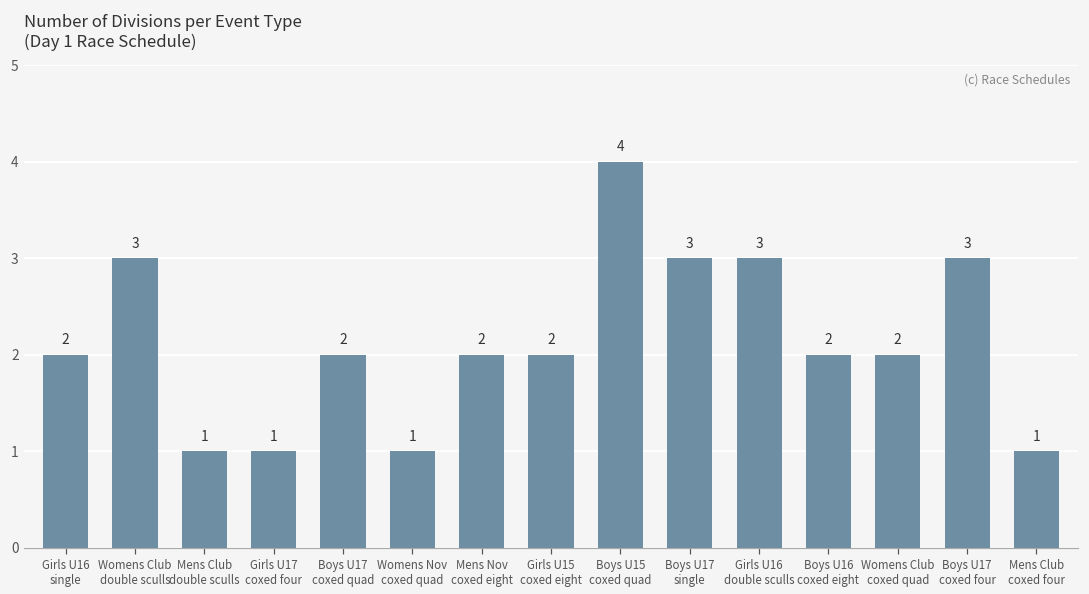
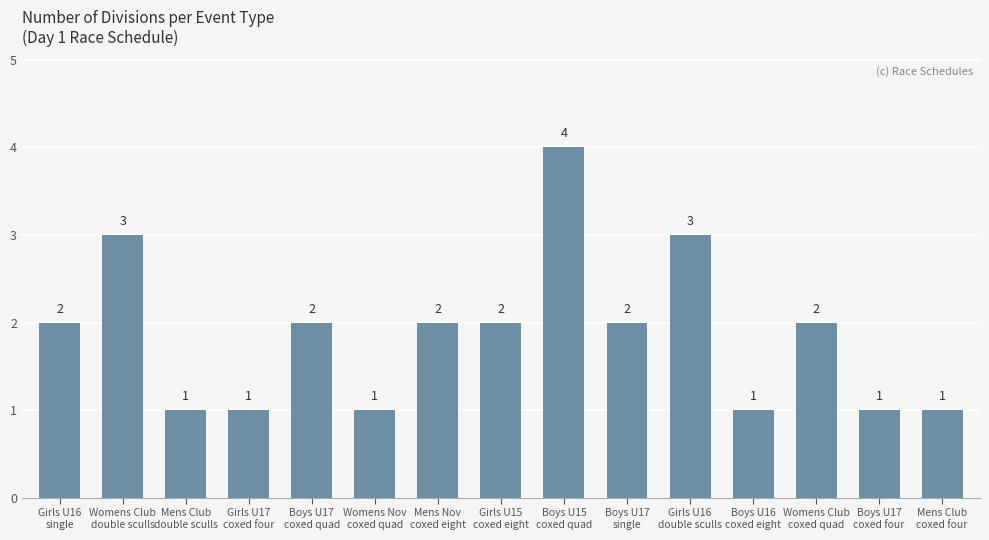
  {
    "Girls U16 single": 2,
    "Womens Club double sculls": 3,
    "Mens Club double sculls": 1,
    "Girls U17 coxed four": 1,
    "Boys U17 coxed quad": 2,
    "Womens Nov coxed quad": 1,
    "Mens Nov coxed eight": 2,
    "Girls U15 coxed eight": 2,
    "Boys U15 coxed quad": 4,
-   "Boys U17 single": 3,
+   "Boys U17 single": 2,
    "Girls U16 double sculls": 3,
-   "Boys U16 coxed eight": 2,
+   "Boys U16 coxed eight": 1,
    "Womens Club coxed quad": 2,
-   "Boys U17 coxed four": 3,
+   "Boys U17 coxed four": 1,
    "Mens Club coxed four": 1
  }
